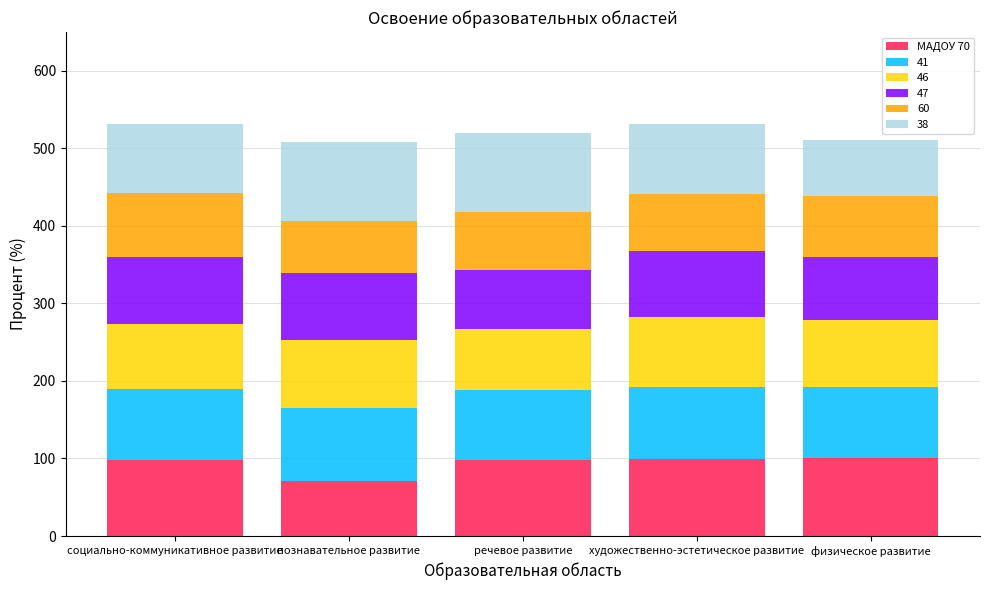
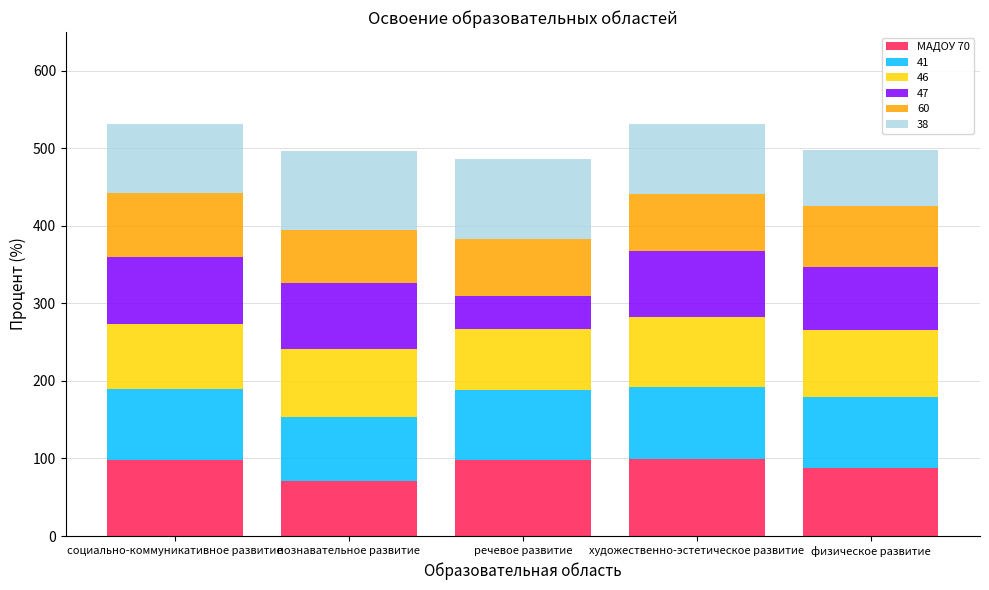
  {
    "МАДОУ 70": {
      "социально-коммуникативное развитие": 100,
      "познавательное развитие": 70,
      "речевое развитие": 100,
      "художественно-эстетическое развитие": 100,
-     "физическое развитие": 100
+     "физическое развитие": 90
    },
    "41": {
      "социально-коммуникативное развитие": 90,
-     "познавательное развитие": 90,
+     "познавательное развитие": 80,
      "речевое развитие": 90,
      "художественно-эстетическое развитие": 90,
      "физическое развитие": 90
    },
    "47": {
      "социально-коммуникативное развитие": 90,
      "познавательное развитие": 90,
-     "речевое развитие": 80,
+     "речевое развитие": 40,
      "художественно-эстетическое развитие": 80,
      "физическое развитие": 80
    },
    "38": {
      "социально-коммуникативное развитие": 90,
      "познавательное развитие": 100,
      "речевое развитие": 100,
      "художественно-эстетическое развитие": 90,
      "физическое развитие": 70
    }
  }
